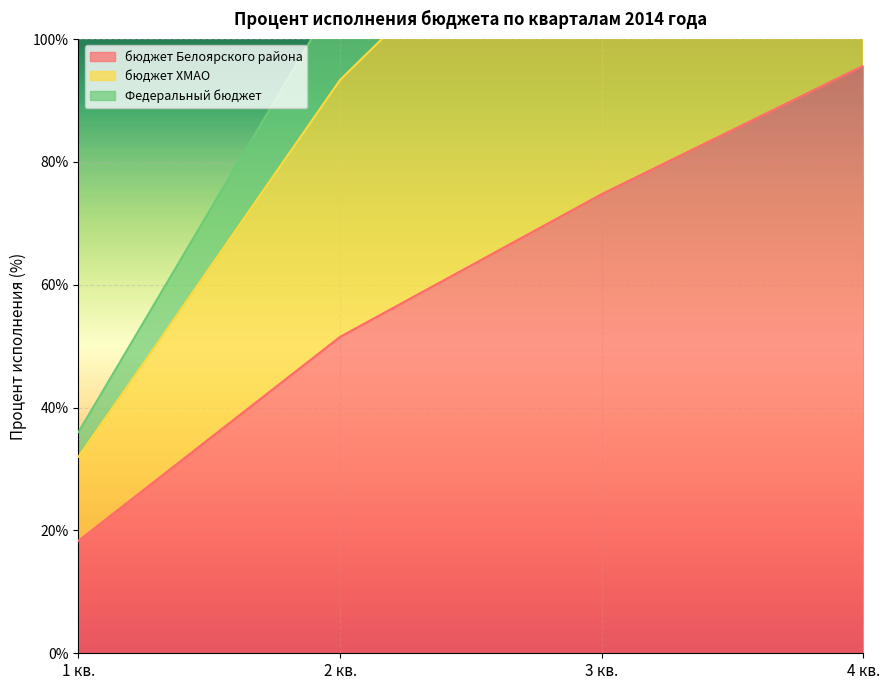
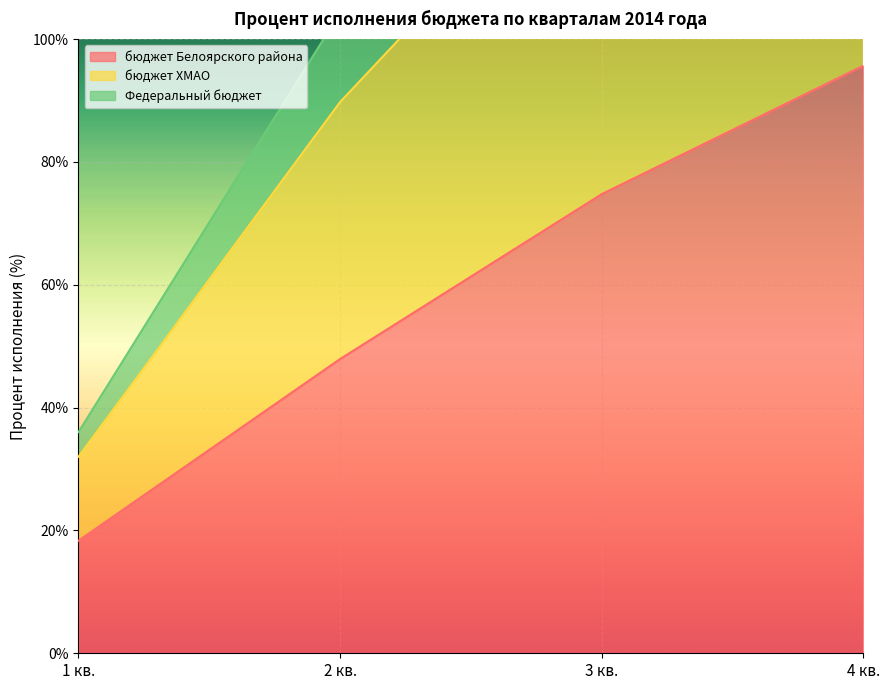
  {
    "бюджет Белоярского района": {
      "1 кв.": "18%",
-     "2 кв.": "52%",
+     "2 кв.": "48%",
      "3 кв.": "75%",
      "4 кв.": "96%"
    },
    "бюджет ХМАО": {
      "1 кв.": "14%",
      "2 кв.": "42%"
    },
    "Федеральный бюджет": {
      "1 кв.": "4%"
    }
  }
